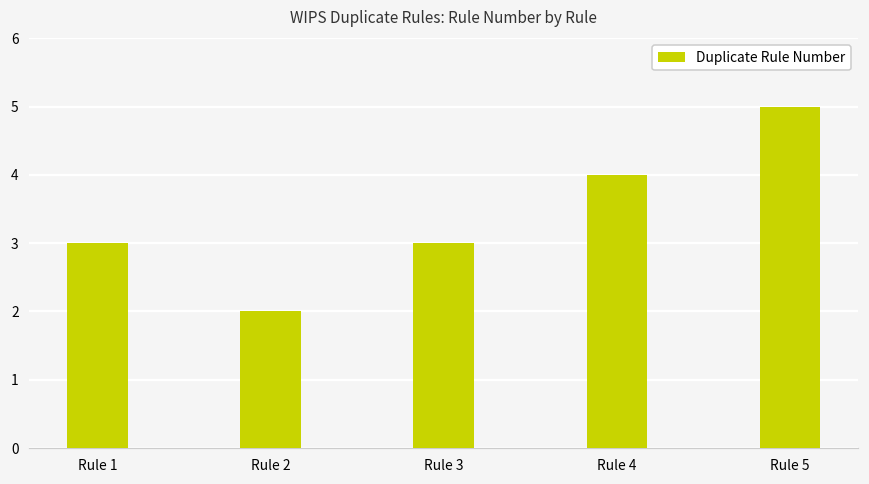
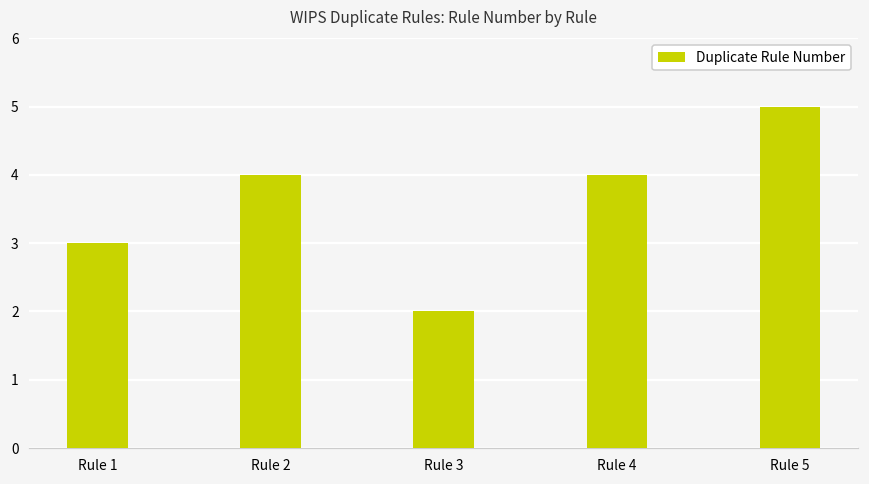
  {
    "Rule 1": 3,
-   "Rule 2": 2,
-   "Rule 3": 3,
+   "Rule 2": 4,
+   "Rule 3": 2,
    "Rule 4": 4,
    "Rule 5": 5
  }
